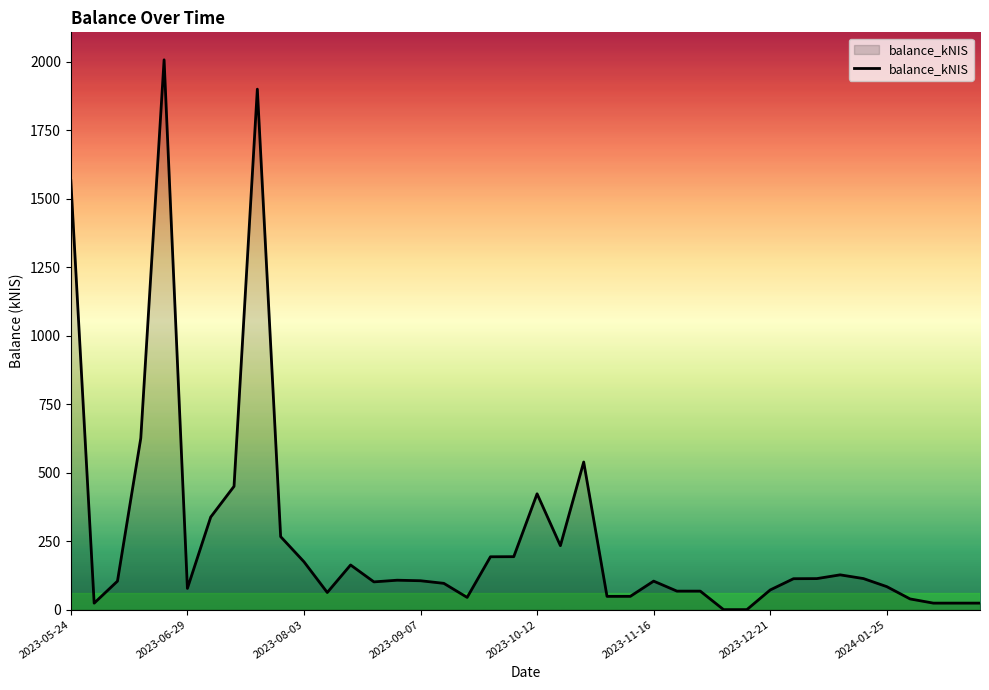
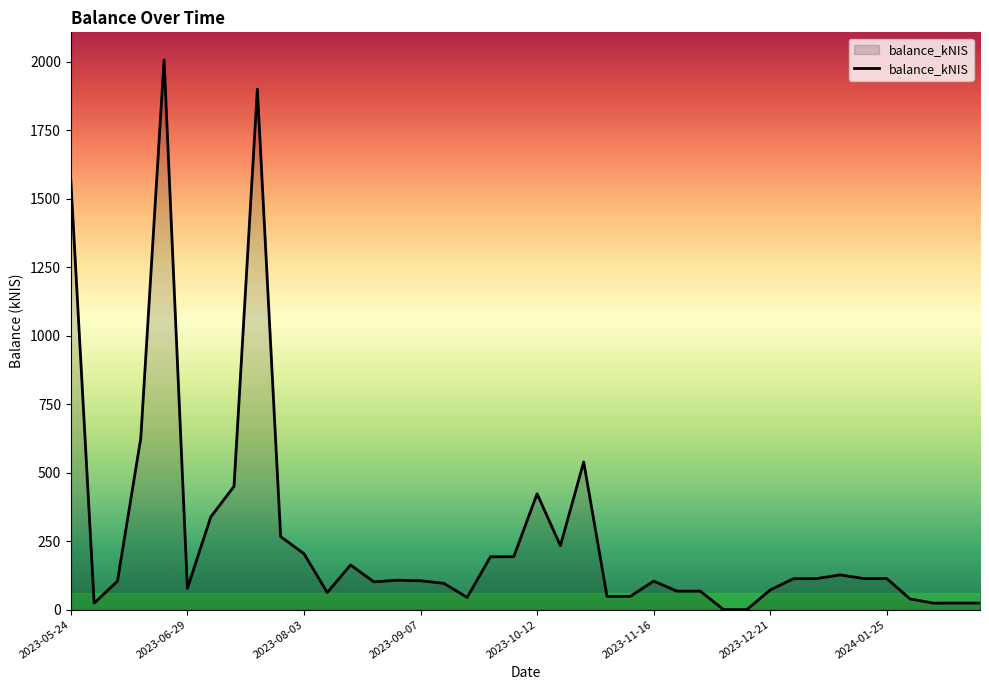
  {
    "2023-05-24": 1570,
    "2023-06-29": 80,
-   "2023-08-03": 170,
+   "2023-08-03": 200,
    "2023-09-07": 110,
    "2023-10-12": 420,
    "2023-11-16": 100,
    "2023-12-21": 70,
-   "2024-01-25": 80
+   "2024-01-25": 110
  }
